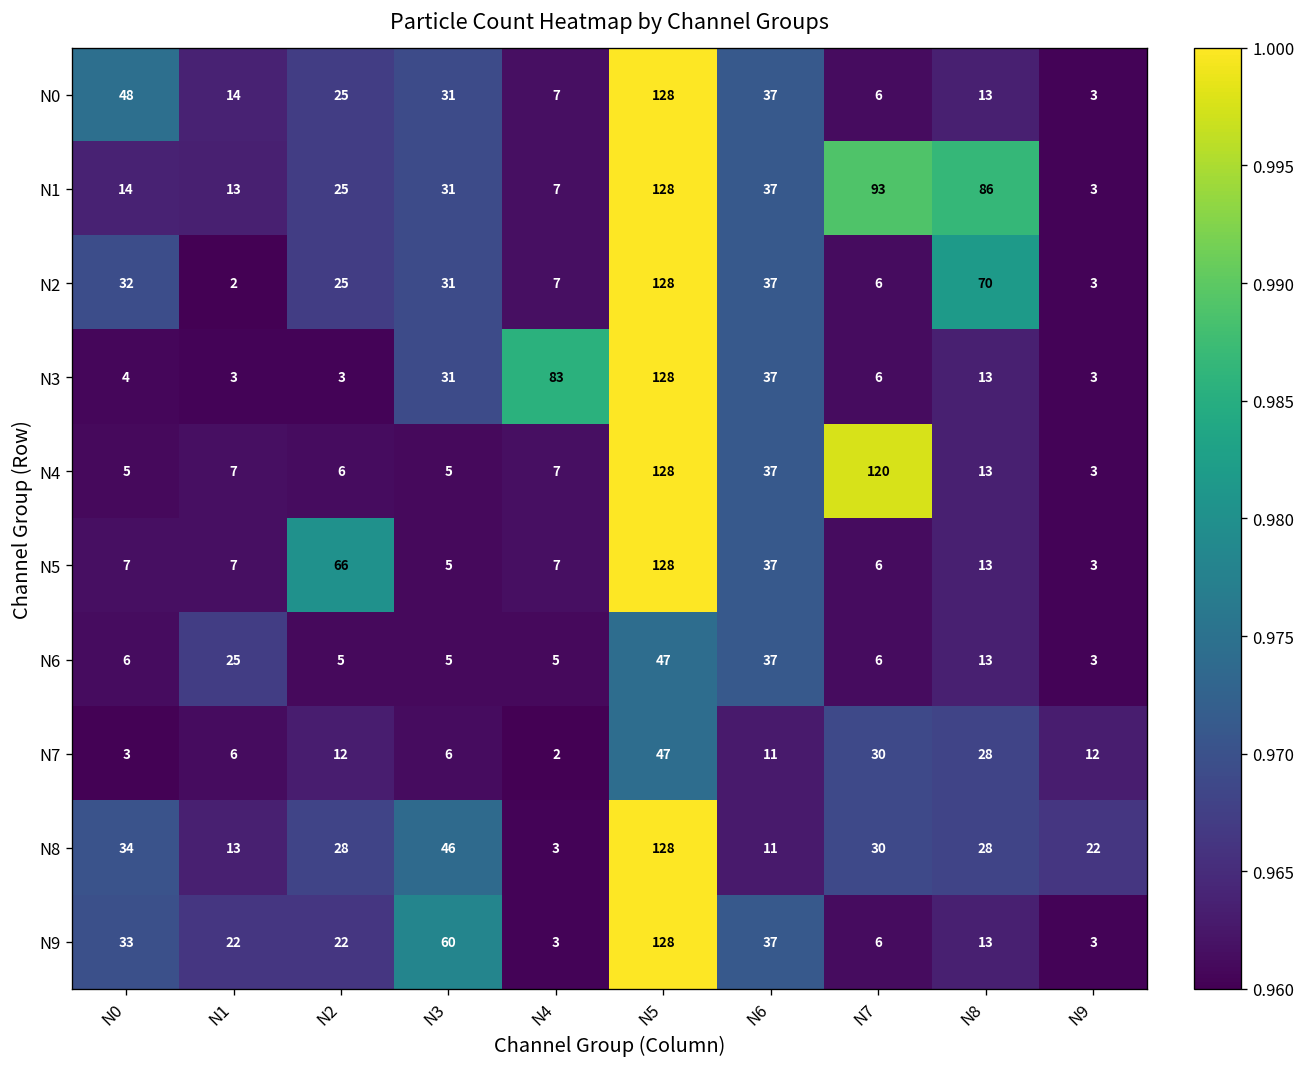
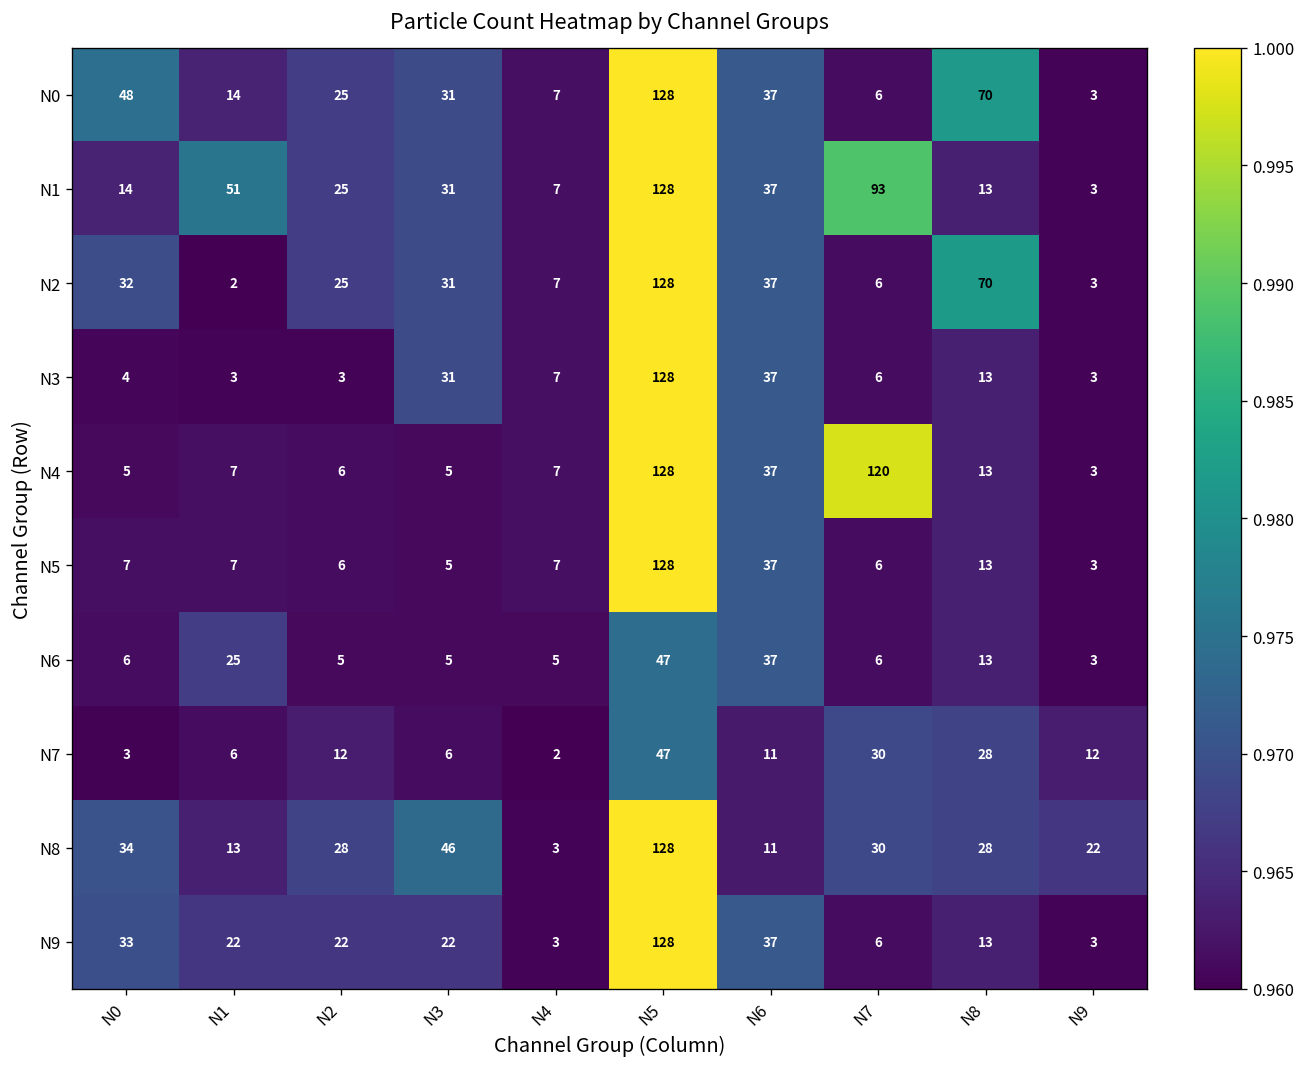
  {
    "N0": {
      "N0": 48,
      "N1": 14,
      "N2": 25,
      "N3": 31,
      "N4": 7,
      "N5": 128,
      "N6": 37,
      "N7": 6,
-     "N8": 13,
+     "N8": 70,
      "N9": 3
    },
    "N1": {
      "N0": 14,
-     "N1": 13,
+     "N1": 51,
      "N2": 25,
      "N3": 31,
      "N4": 7,
      "N5": 128,
      "N6": 37,
      "N7": 93,
-     "N8": 86,
+     "N8": 13,
      "N9": 3
    },
    "N2": {
      "N0": 32,
      "N1": 2,
      "N2": 25,
      "N3": 31,
      "N4": 7,
      "N5": 128,
      "N6": 37,
      "N7": 6,
      "N8": 70,
      "N9": 3
    },
    "N3": {
      "N0": 4,
      "N1": 3,
      "N2": 3,
      "N3": 31,
-     "N4": 83,
+     "N4": 7,
      "N5": 128,
      "N6": 37,
      "N7": 6,
      "N8": 13,
      "N9": 3
    },
    "N4": {
      "N0": 5,
      "N1": 7,
      "N2": 6,
      "N3": 5,
      "N4": 7,
      "N5": 128,
      "N6": 37,
      "N7": 120,
      "N8": 13,
      "N9": 3
    },
    "N5": {
      "N0": 7,
      "N1": 7,
-     "N2": 66,
+     "N2": 6,
      "N3": 5,
      "N4": 7,
      "N5": 128,
      "N6": 37,
      "N7": 6,
      "N8": 13,
      "N9": 3
    },
    "N6": {
      "N0": 6,
      "N1": 25,
      "N2": 5,
      "N3": 5,
      "N4": 5,
      "N5": 47,
      "N6": 37,
      "N7": 6,
      "N8": 13,
      "N9": 3
    },
    "N7": {
      "N0": 3,
      "N1": 6,
      "N2": 12,
      "N3": 6,
      "N4": 2,
      "N5": 47,
      "N6": 11,
      "N7": 30,
      "N8": 28,
      "N9": 12
    },
    "N8": {
      "N0": 34,
      "N1": 13,
      "N2": 28,
      "N3": 46,
      "N4": 3,
      "N5": 128,
      "N6": 11,
      "N7": 30,
      "N8": 28,
      "N9": 22
    },
    "N9": {
      "N0": 33,
      "N1": 22,
      "N2": 22,
-     "N3": 60,
+     "N3": 22,
      "N4": 3,
      "N5": 128,
      "N6": 37,
      "N7": 6,
      "N8": 13,
      "N9": 3
    }
  }
